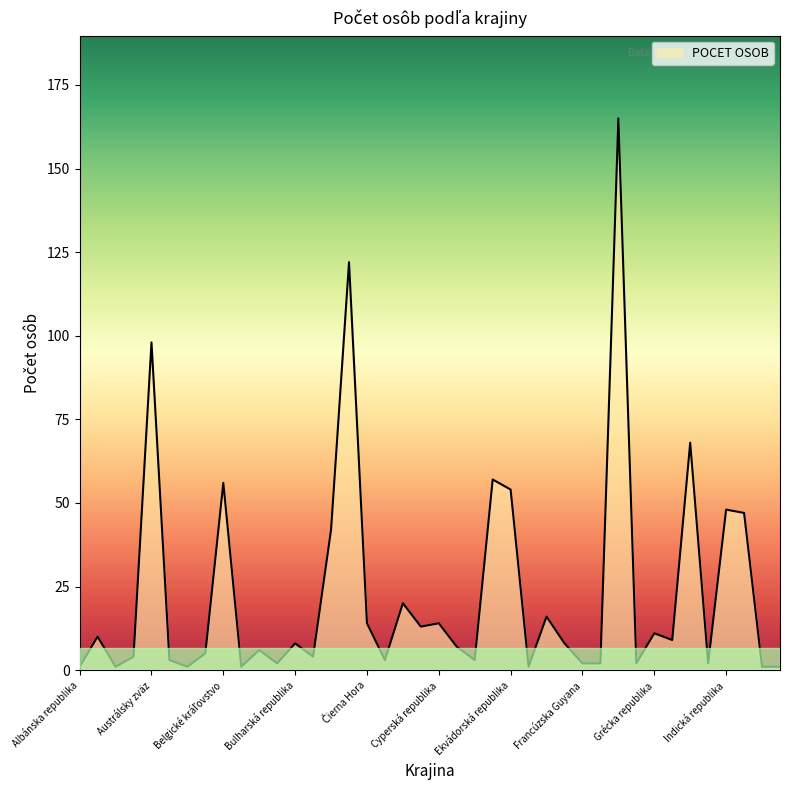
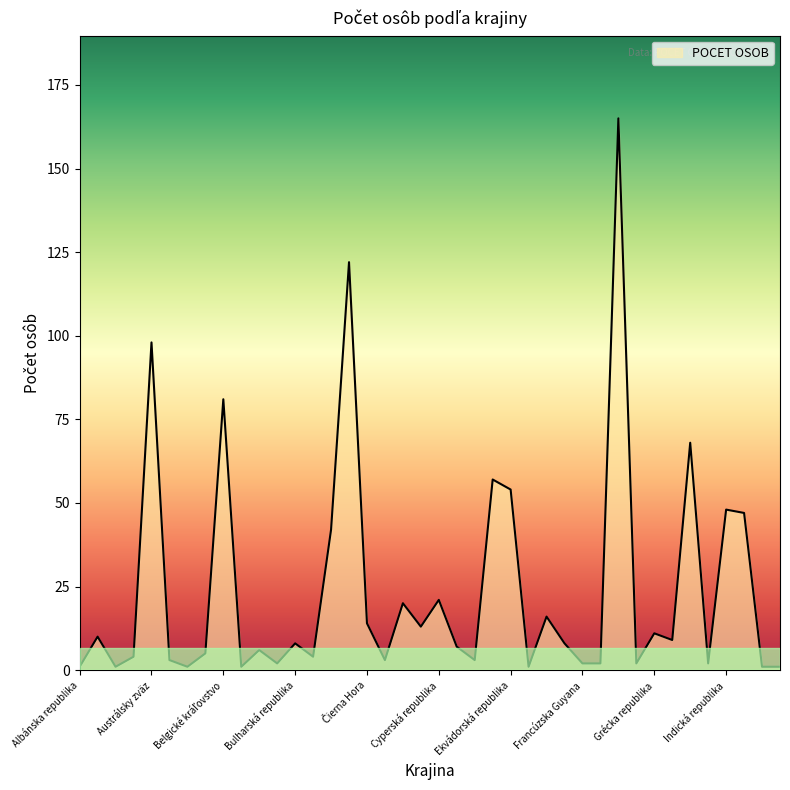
  {
    "Austrálsky zväz": 98,
-   "Belgické kráľovstvo": 56,
+   "Belgické kráľovstvo": 81,
    "Bulharská republika": 8,
    "Čierna Hora": 14,
-   "Cyperská republika": 14,
+   "Cyperská republika": 21,
    "Ekvádorská republika": 54,
    "Grécka republika": 11,
    "Indická republika": 48
  }
